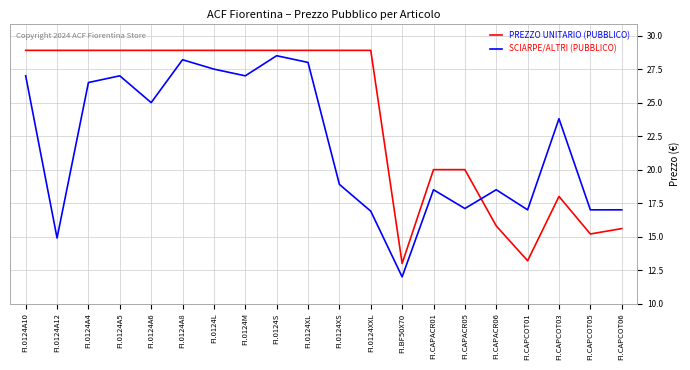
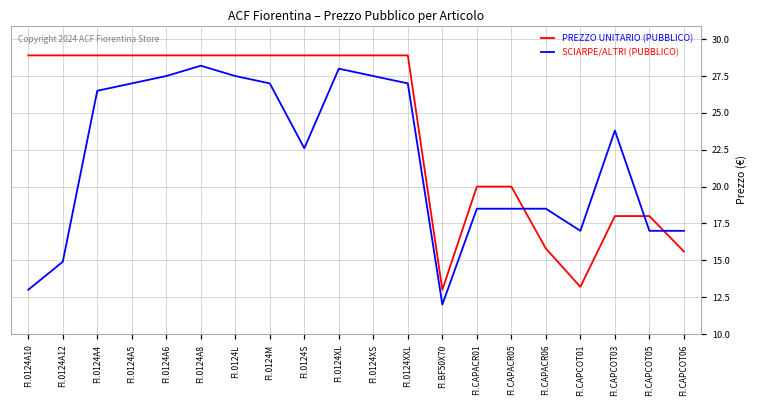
  {
    "PREZZO UNITARIO (PUBBLICO)": {
      "FI.0124A6": 28.9,
      "FI.0124A8": 28.9,
      "FI.0124L": 28.9,
      "FI.0124M": 28.9,
      "FI.0124S": 28.9,
      "FI.0124XL": 28.9,
      "FI.0124XS": 28.9,
      "FI.0124XXL": 28.9,
      "FI.BF50X70": 13.0,
      "FI.CAPACR01": 20.0,
      "FI.CAPACR05": 20.0,
      "FI.CAPACR06": 15.8,
      "FI.CAPCOT01": 13.2,
      "FI.CAPCOT03": 18.0,
-     "FI.CAPCOT05": 15.2,
+     "FI.CAPCOT05": 18.0,
      "FI.CAPCOT06": 15.6
    },
    "SCIARPE/ALTRI (PUBBLICO)": {
-     "FI.0124A10": 27,
+     "FI.0124A10": 13,
      "FI.0124A12": 14.9,
      "FI.0124A4": 26.5,
      "FI.0124A5": 27.0,
-     "FI.0124A6": 25.0,
+     "FI.0124A6": 27.5,
      "FI.0124A8": 28.2,
      "FI.0124L": 27.5,
      "FI.0124M": 27.0,
-     "FI.0124S": 28.5,
+     "FI.0124S": 22.6,
      "FI.0124XL": 28.0,
-     "FI.0124XS": 18.9,
-     "FI.0124XXL": 16.9,
+     "FI.0124XS": 27.5,
+     "FI.0124XXL": 27.0,
      "FI.BF50X70": 12.0,
      "FI.CAPACR01": 18.5,
-     "FI.CAPACR05": 17.1,
+     "FI.CAPACR05": 18.5,
      "FI.CAPACR06": 18.5,
      "FI.CAPCOT01": 17.0,
      "FI.CAPCOT03": 23.8,
      "FI.CAPCOT05": 17.0,
      "FI.CAPCOT06": 17.0
    }
  }
